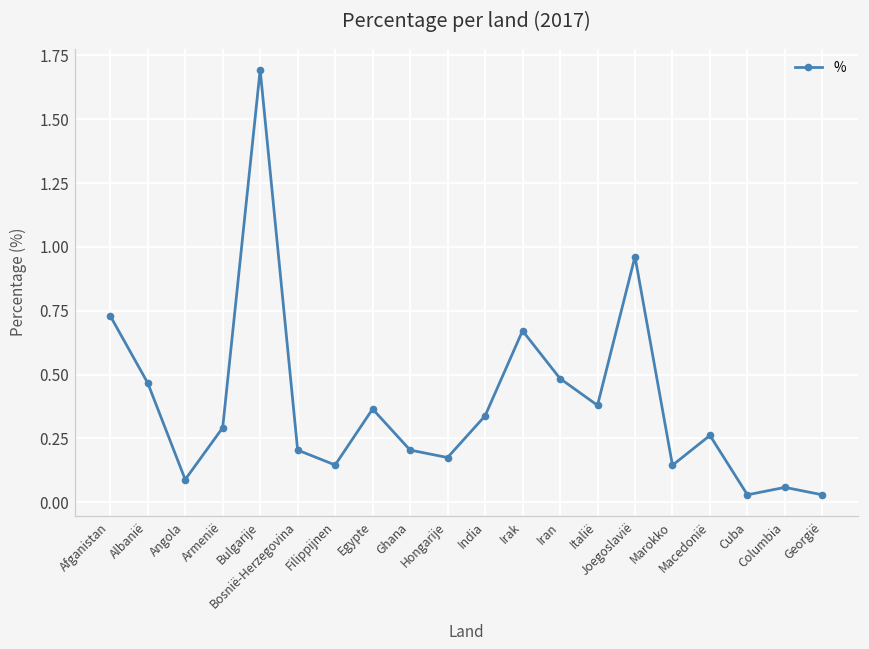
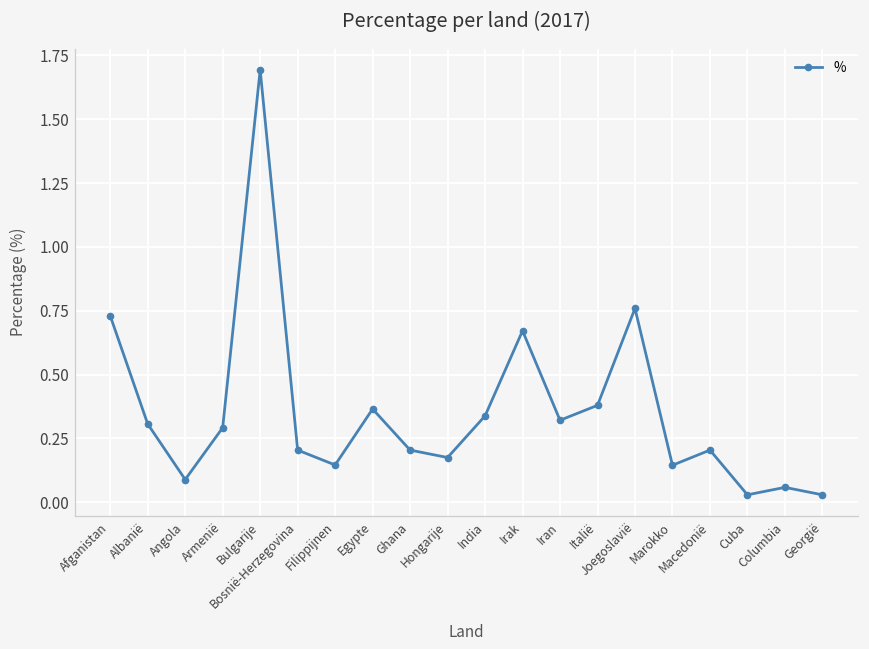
  {
    "Afganistan": 0.73,
-   "Albanië": 0.47,
+   "Albanië": 0.31,
    "Angola": 0.09,
    "Armenië": 0.29,
    "Bulgarije": 1.69,
    "Bosnië-Herzegovina": 0.20,
    "Filippijnen": 0.15,
    "Egypte": 0.37,
    "Ghana": 0.20,
    "Hongarije": 0.18,
    "India": 0.34,
    "Irak": 0.67,
-   "Iran": 0.48,
+   "Iran": 0.32,
    "Italië": 0.38,
-   "Joegoslavië": 0.96,
+   "Joegoslavië": 0.76,
    "Marokko": 0.15,
-   "Macedonië": 0.26,
+   "Macedonië": 0.20,
    "Cuba": 0.03,
    "Columbia": 0.06,
    "Georgië": 0.03
  }
